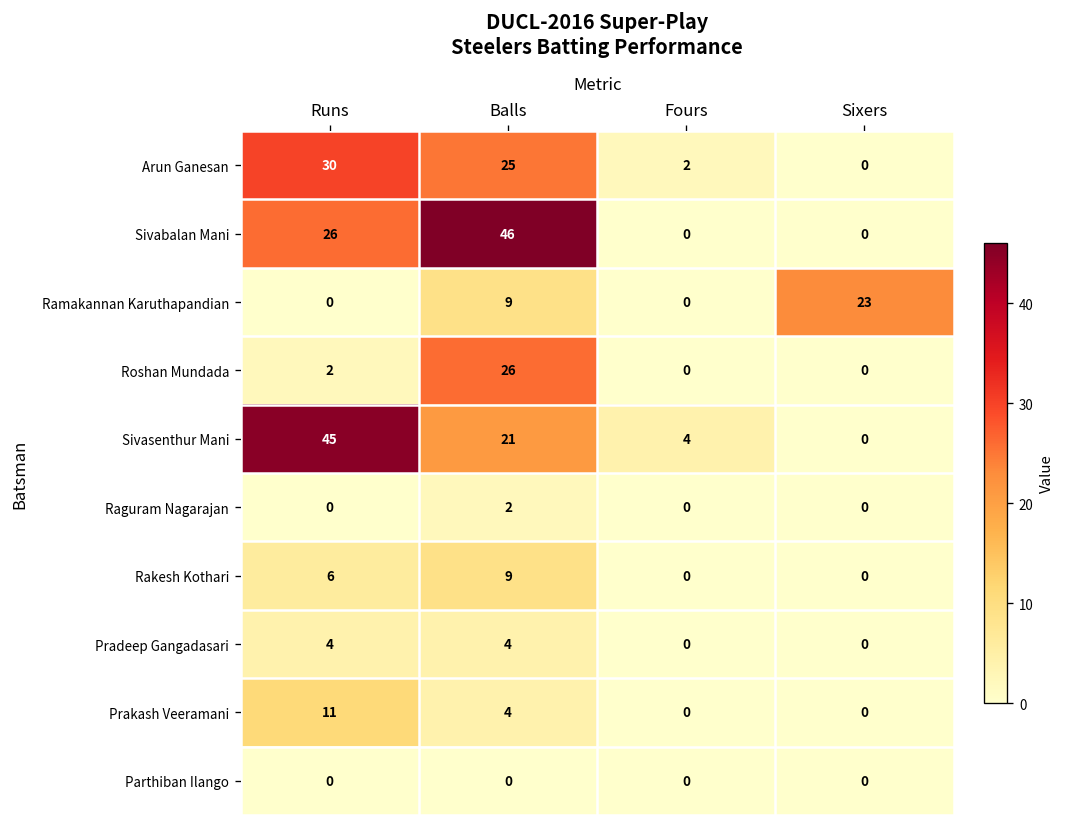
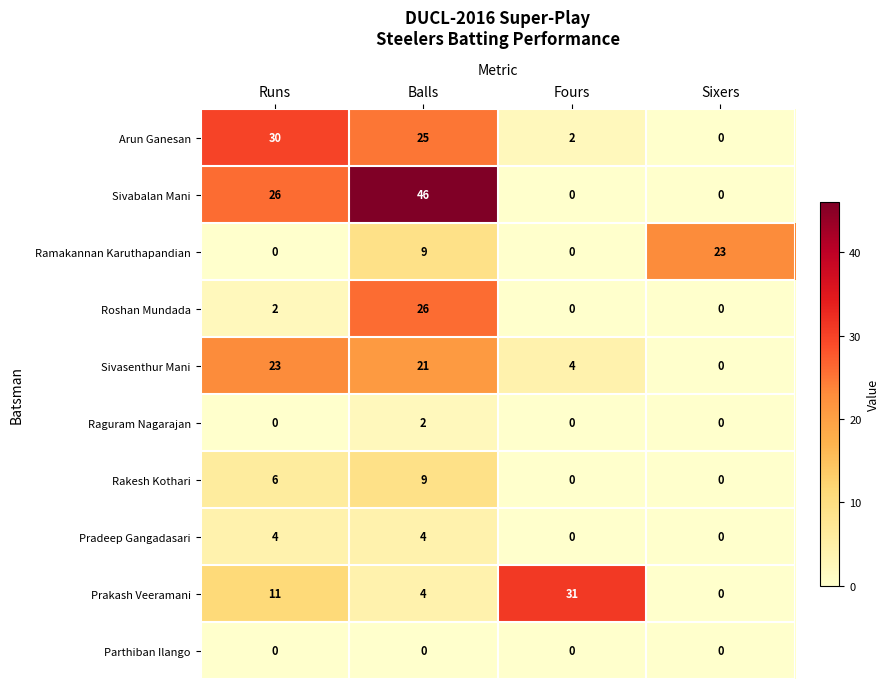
  {
    "Arun Ganesan": {
      "Runs": 30,
      "Balls": 25,
      "Fours": 2,
      "Sixers": 0
    },
    "Sivabalan Mani": {
      "Runs": 26,
      "Balls": 46,
      "Fours": 0,
      "Sixers": 0
    },
    "Ramakannan Karuthapandian": {
      "Runs": 0,
      "Balls": 9,
      "Fours": 0,
      "Sixers": 23
    },
    "Roshan Mundada": {
      "Runs": 2,
      "Balls": 26,
      "Fours": 0,
      "Sixers": 0
    },
    "Sivasenthur Mani": {
-     "Runs": 45,
+     "Runs": 23,
      "Balls": 21,
      "Fours": 4,
      "Sixers": 0
    },
    "Raguram Nagarajan": {
      "Runs": 0,
      "Balls": 2,
      "Fours": 0,
      "Sixers": 0
    },
    "Rakesh Kothari": {
      "Runs": 6,
      "Balls": 9,
      "Fours": 0,
      "Sixers": 0
    },
    "Pradeep Gangadasari": {
      "Runs": 4,
      "Balls": 4,
      "Fours": 0,
      "Sixers": 0
    },
    "Prakash Veeramani": {
      "Runs": 11,
      "Balls": 4,
-     "Fours": 0,
+     "Fours": 31,
      "Sixers": 0
    },
    "Parthiban Ilango": {
      "Runs": 0,
      "Balls": 0,
      "Fours": 0,
      "Sixers": 0
    }
  }
